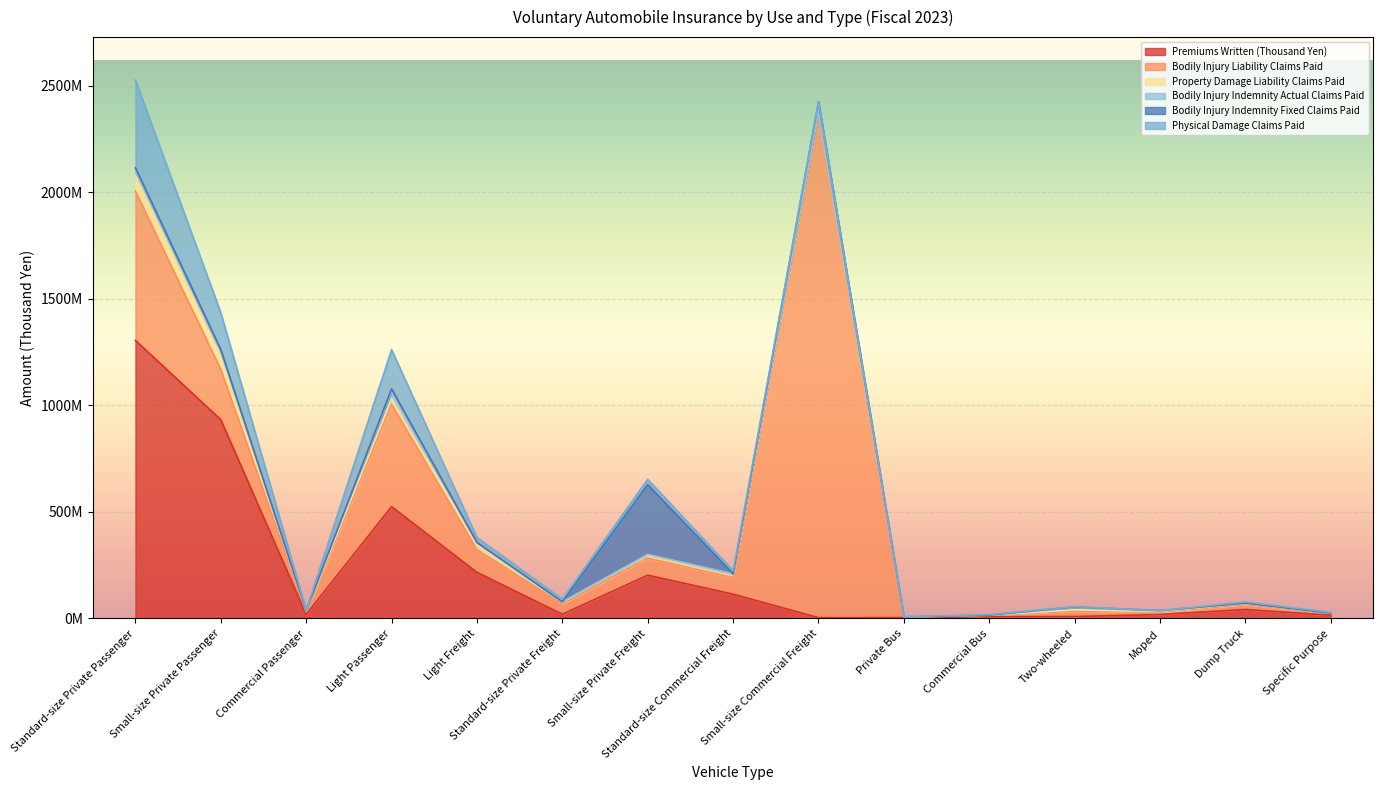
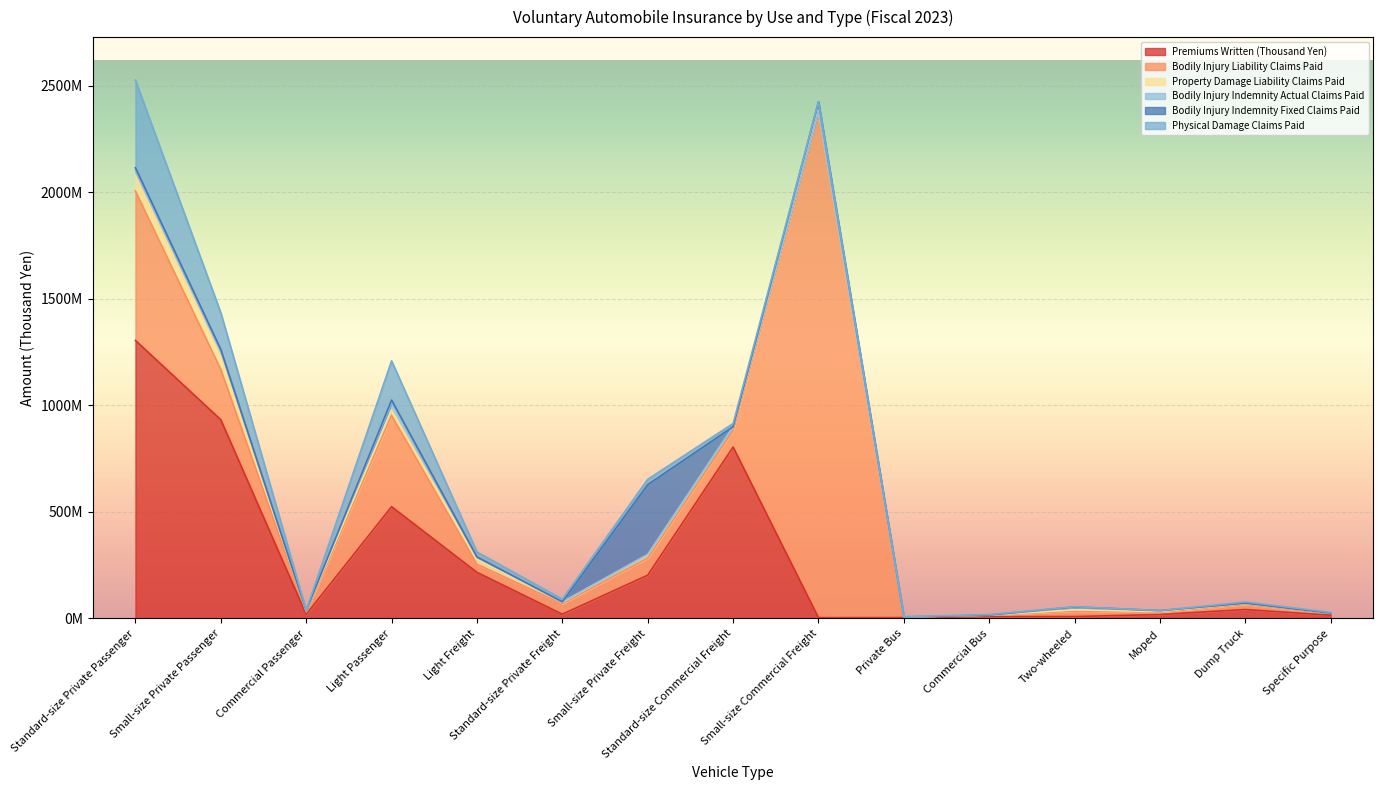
  {
    "Premiums Written (Thousand Yen)": {
      "Standard-size Private Passenger": 1300000000,
      "Small-size Private Passenger": 930000000,
      "Light Passenger": 520000000,
      "Light Freight": 220000000,
      "Standard-size Private Freight": 20000000,
      "Small-size Private Freight": 200000000,
-     "Standard-size Commercial Freight": 110000000,
+     "Standard-size Commercial Freight": 800000000,
      "Small-size Commercial Freight": 0,
      "Two-wheeled": 10000000,
      "Dump Truck": 40000000
    },
    "Bodily Injury Liability Claims Paid": {
      "Standard-size Private Passenger": 700000000,
      "Small-size Private Passenger": 240000000,
-     "Light Passenger": 480000000,
-     "Light Freight": 110000000,
+     "Light Passenger": 430000000,
+     "Light Freight": 40000000,
      "Small-size Private Freight": 80000000,
      "Standard-size Commercial Freight": 80000000
    },
    "Property Damage Liability Claims Paid": {
      "Standard-size Private Passenger": 70000000,
      "Small-size Private Passenger": 60000000,
      "Light Passenger": 20000000
    },
    "Bodily Injury Indemnity Fixed Claims Paid": {
      "Small-size Private Freight": 330000000
    }
  }
